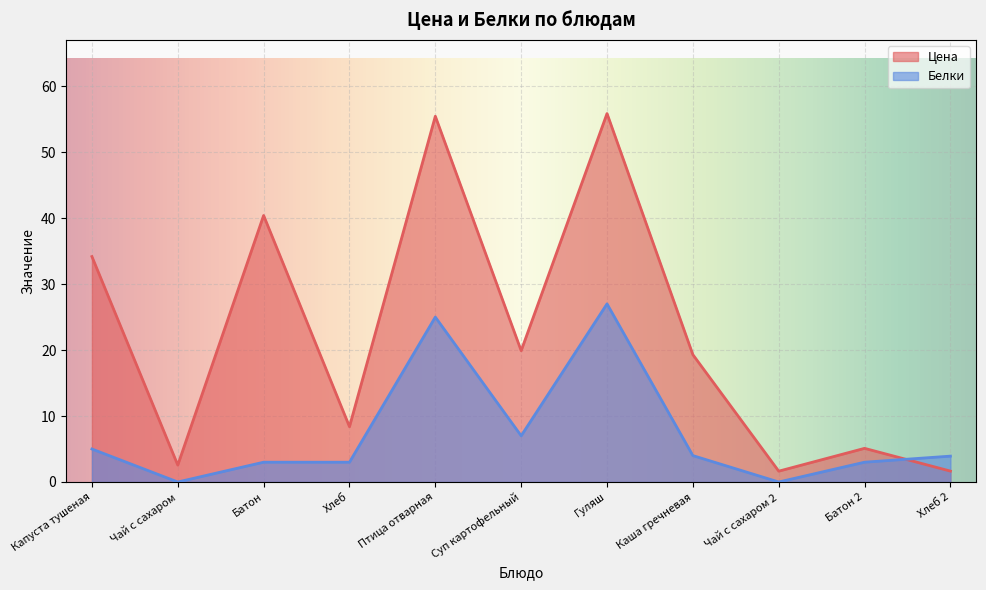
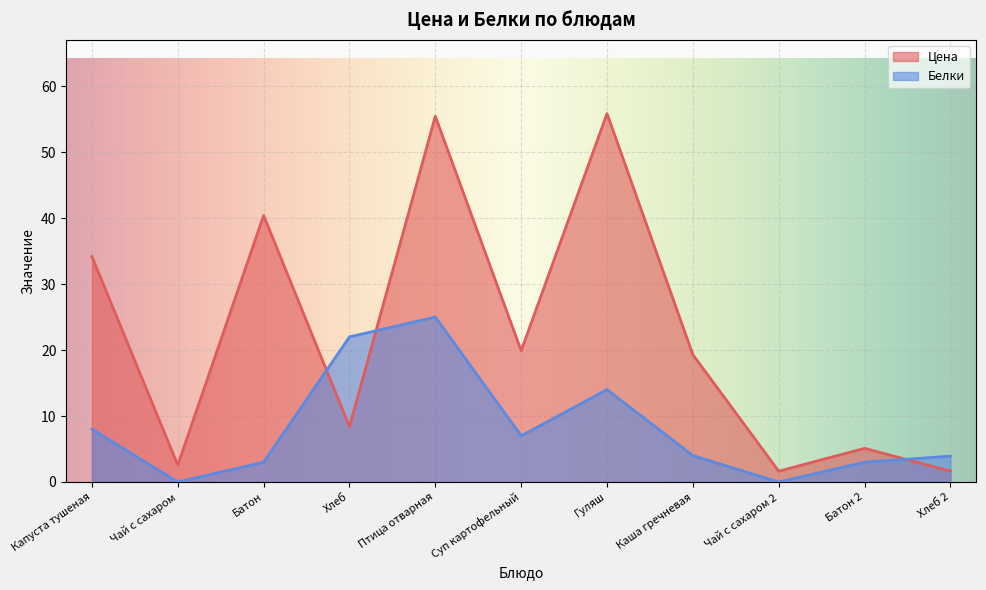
  {
    "Цена": {
      "Капуста тушеная": 34,
      "Чай с сахаром": 3,
      "Батон": 40,
      "Хлеб": 8,
      "Птица отварная": 55,
      "Суп картофельный": 20,
      "Гуляш": 56,
      "Каша гречневая": 19,
      "Чай с сахаром 2": 2,
      "Батон 2": 5,
      "Хлеб 2": 2
    },
    "Белки": {
-     "Капуста тушеная": 5,
+     "Капуста тушеная": 8,
      "Чай с сахаром": 0,
      "Батон": 3,
-     "Хлеб": 3,
+     "Хлеб": 22,
      "Птица отварная": 25,
      "Суп картофельный": 7,
-     "Гуляш": 27,
+     "Гуляш": 14,
      "Каша гречневая": 4,
      "Чай с сахаром 2": 0,
      "Батон 2": 3,
      "Хлеб 2": 4
    }
  }
